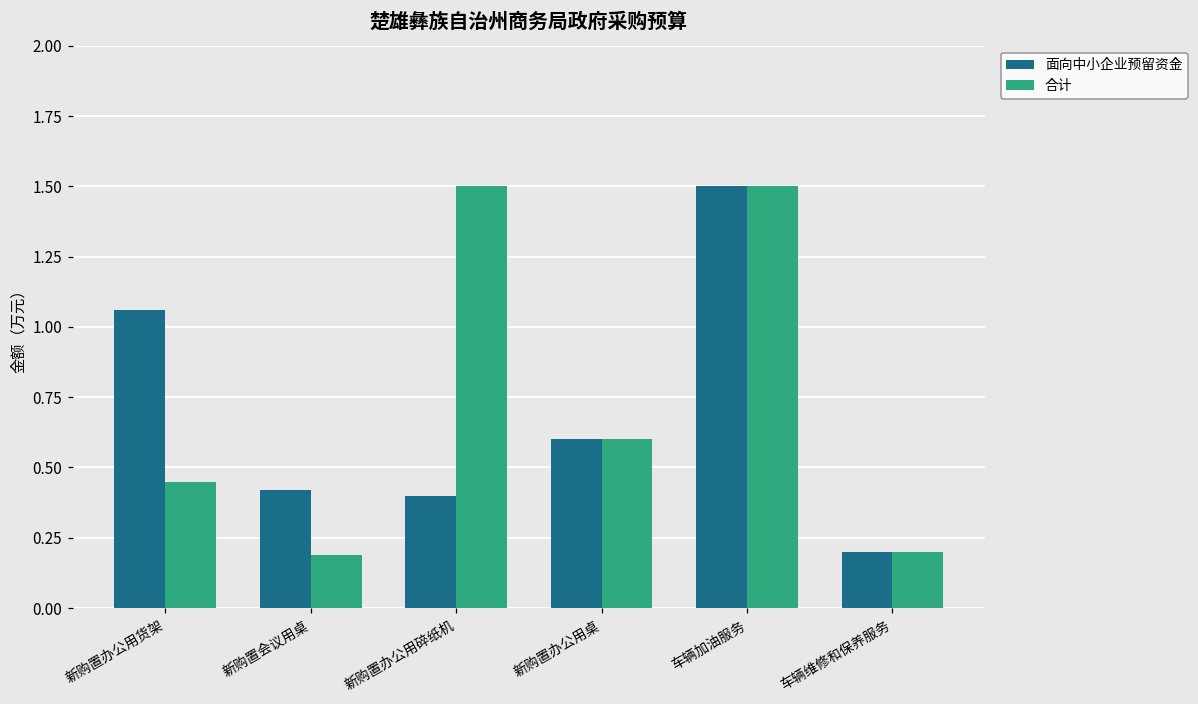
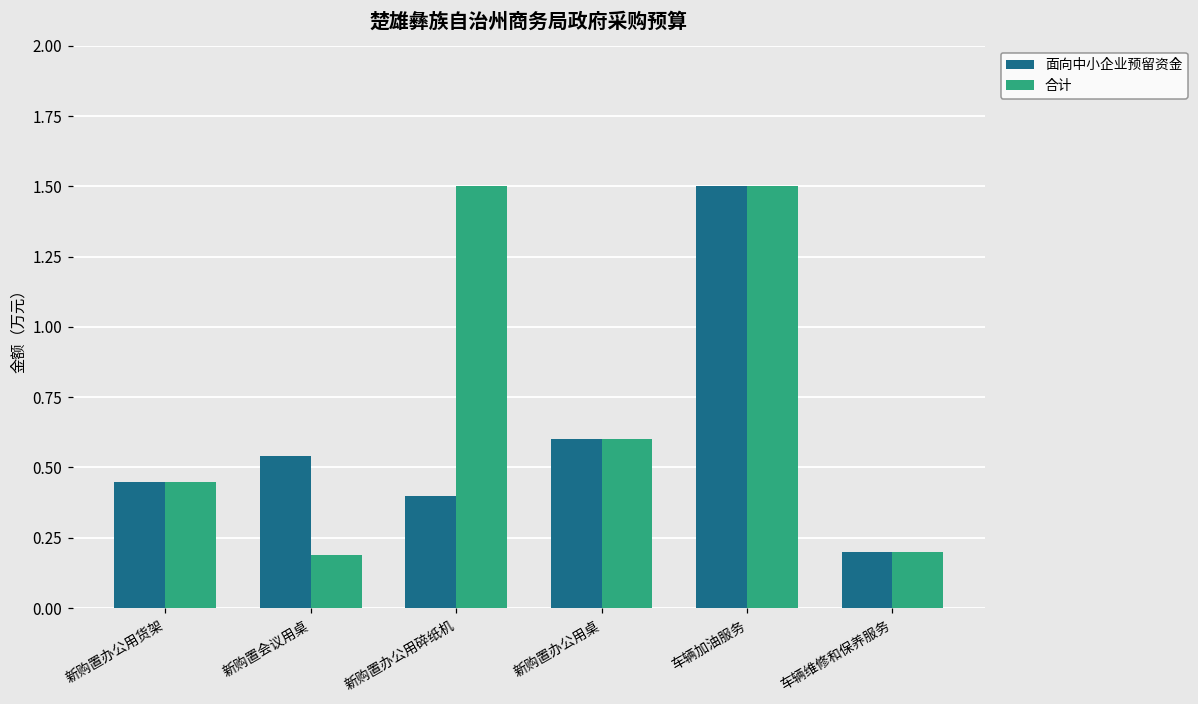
  {
    "面向中小企业预留资金": {
-     "新购置办公用货架": 1.06,
-     "新购置会议用桌": 0.42,
+     "新购置办公用货架": 0.45,
+     "新购置会议用桌": 0.54,
      "新购置办公用碎纸机": 0.40,
      "新购置办公用桌": 0.60,
      "车辆加油服务": 1.50,
      "车辆维修和保养服务": 0.20
    },
    "合计": {
      "新购置办公用货架": 0.45,
      "新购置会议用桌": 0.19,
      "新购置办公用碎纸机": 1.50,
      "新购置办公用桌": 0.60,
      "车辆加油服务": 1.50,
      "车辆维修和保养服务": 0.20
    }
  }
